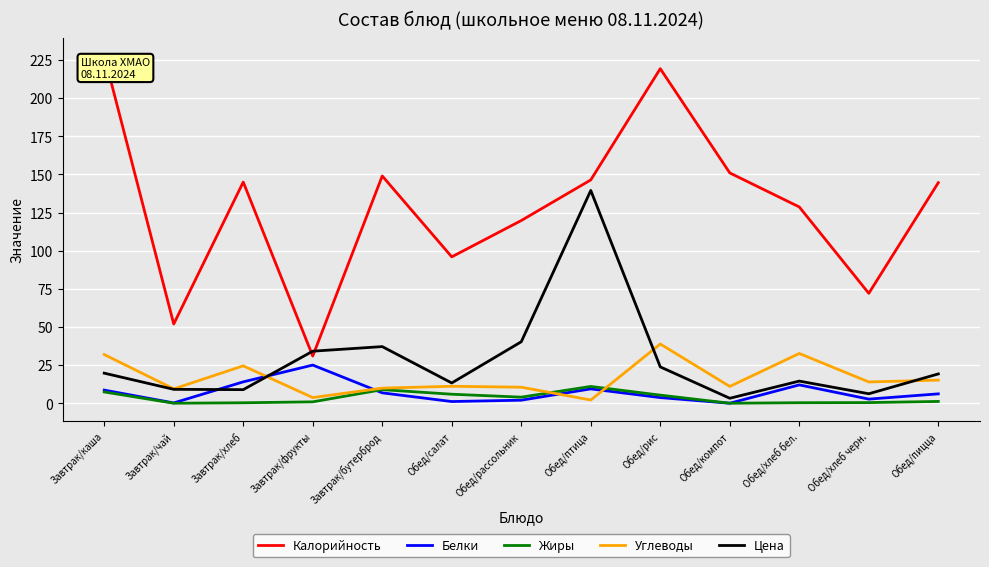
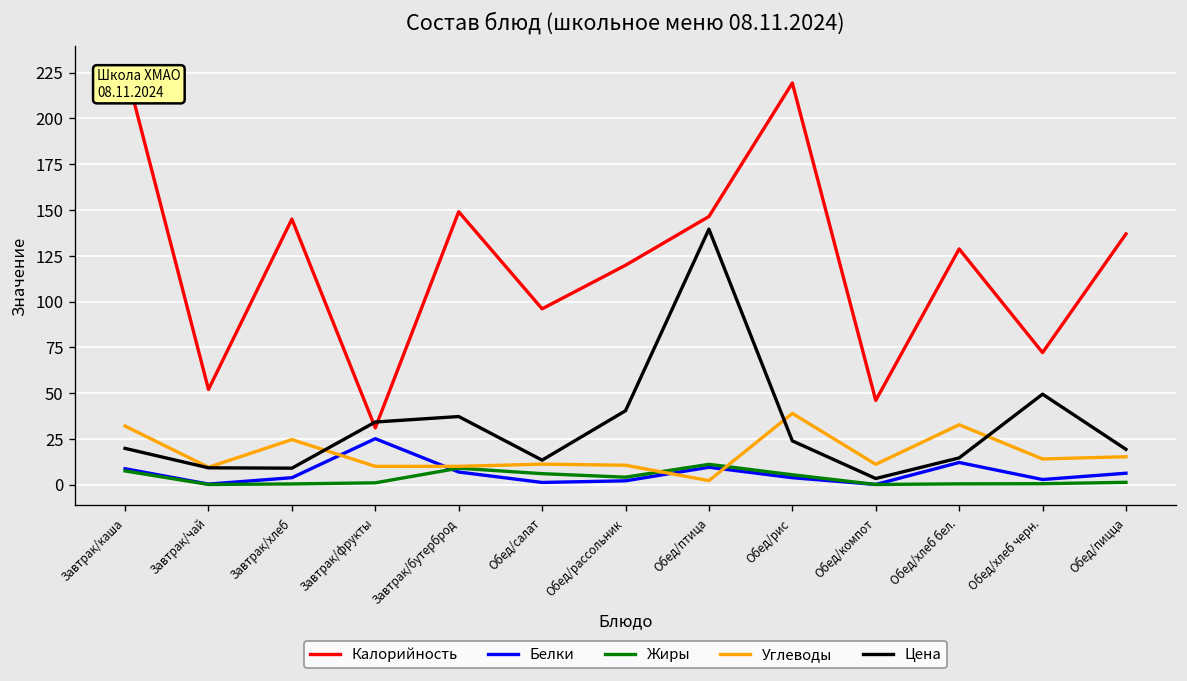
  {
    "Калорийность": {
      "Завтрак/чай": 52,
      "Завтрак/хлеб": 145,
      "Завтрак/фрукты": 31,
      "Завтрак/бутерброд": 149,
      "Обед/салат": 96,
      "Обед/рассольник": 120,
      "Обед/птица": 146,
      "Обед/рис": 219,
-     "Обед/компот": 151,
+     "Обед/компот": 46,
      "Обед/хлеб бел.": 129,
      "Обед/хлеб черн.": 72,
-     "Обед/пицца": 145
+     "Обед/пицца": 137
    },
    "Белки": {
-     "Завтрак/хлеб": 14,
+     "Завтрак/хлеб": 4,
      "Завтрак/фрукты": 25,
      "Завтрак/бутерброд": 7,
      "Обед/салат": 1,
      "Обед/рассольник": 2,
      "Обед/хлеб бел.": 12,
      "Обед/хлеб черн.": 3,
      "Обед/пицца": 6
    },
    "Жиры": {
      "Завтрак/хлеб": 0,
      "Завтрак/фрукты": 1,
      "Обед/салат": 6,
      "Обед/рассольник": 4,
      "Обед/хлеб бел.": 0,
      "Обед/хлеб черн.": 1,
      "Обед/пицца": 1
    },
    "Углеводы": {
      "Завтрак/каша": 32,
      "Завтрак/хлеб": 25,
-     "Завтрак/фрукты": 4,
+     "Завтрак/фрукты": 10,
      "Обед/салат": 11,
      "Обед/рассольник": 11,
      "Обед/птица": 2,
      "Обед/рис": 39,
      "Обед/компот": 11,
      "Обед/хлеб бел.": 33,
      "Обед/хлеб черн.": 14,
      "Обед/пицца": 15
    },
    "Цена": {
      "Завтрак/каша": 20,
      "Завтрак/хлеб": 9,
      "Завтрак/фрукты": 34,
      "Завтрак/бутерброд": 37,
      "Обед/салат": 13,
      "Обед/рассольник": 40,
      "Обед/птица": 140,
      "Обед/рис": 24,
      "Обед/компот": 3,
      "Обед/хлеб бел.": 15,
-     "Обед/хлеб черн.": 6,
+     "Обед/хлеб черн.": 49,
      "Обед/пицца": 19
    }
  }
